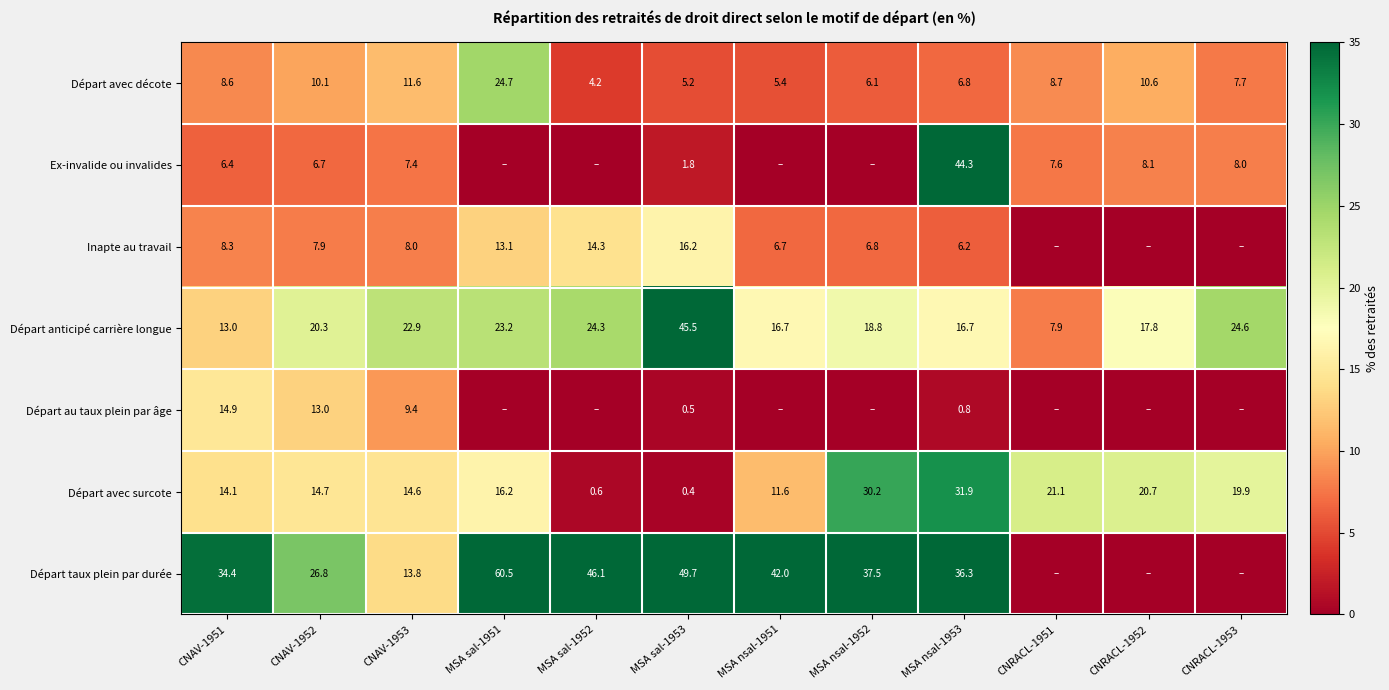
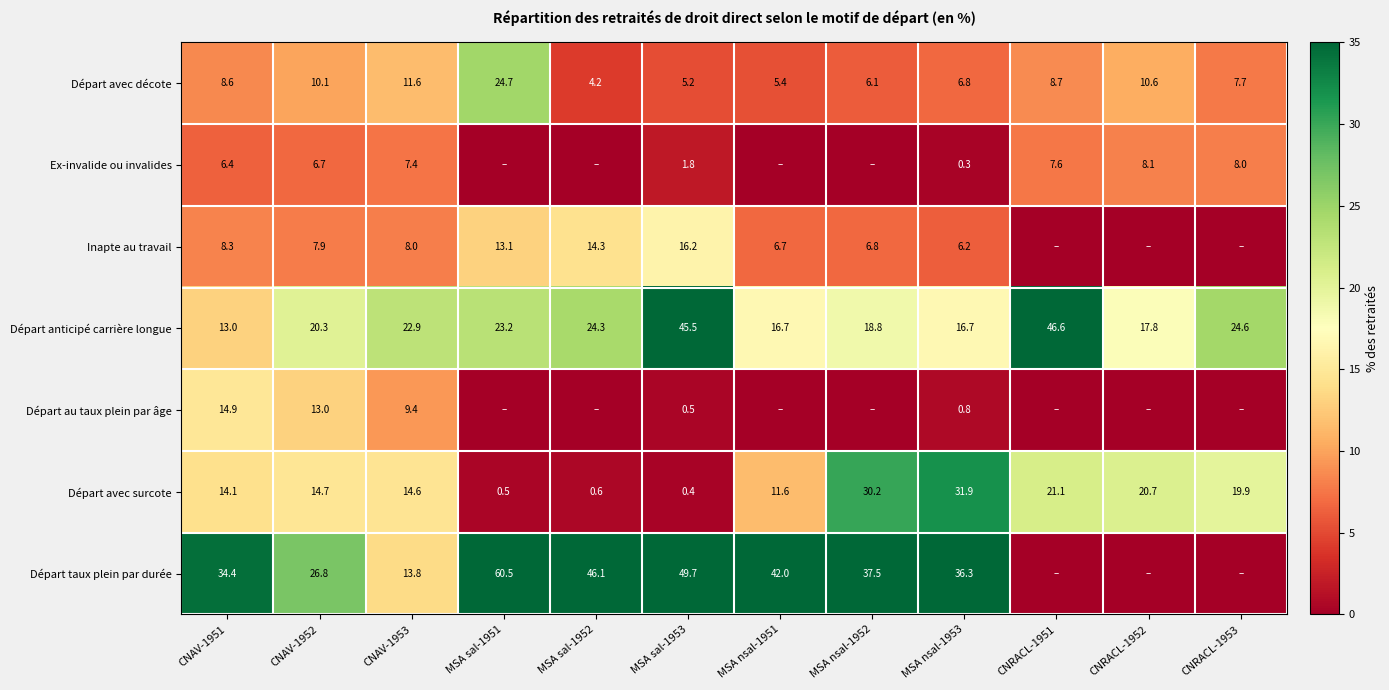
  {
    "Départ avec décote": {
      "CNAV-1951": 8.6,
      "CNAV-1952": 10.1,
      "CNAV-1953": 11.6,
      "MSA sal-1951": 24.7,
      "MSA sal-1952": 4.2,
      "MSA sal-1953": 5.2,
      "MSA nsal-1951": 5.4,
      "MSA nsal-1952": 6.1,
      "MSA nsal-1953": 6.8,
      "CNRACL-1951": 8.7,
      "CNRACL-1952": 10.6,
      "CNRACL-1953": 7.7
    },
    "Ex-invalide ou invalides": {
      "CNAV-1951": 6.4,
      "CNAV-1952": 6.7,
      "CNAV-1953": 7.4,
      "MSA sal-1953": 1.8,
-     "MSA nsal-1953": 44.3,
+     "MSA nsal-1953": 0.3,
      "CNRACL-1951": 7.6,
      "CNRACL-1952": 8.1,
      "CNRACL-1953": 8.0
    },
    "Inapte au travail": {
      "CNAV-1951": 8.3,
      "CNAV-1952": 7.9,
      "CNAV-1953": 8.0,
      "MSA sal-1951": 13.1,
      "MSA sal-1952": 14.3,
      "MSA sal-1953": 16.2,
      "MSA nsal-1951": 6.7,
      "MSA nsal-1952": 6.8,
      "MSA nsal-1953": 6.2
    },
    "Départ anticipé carrière longue": {
      "CNAV-1951": 13.0,
      "CNAV-1952": 20.3,
      "CNAV-1953": 22.9,
      "MSA sal-1951": 23.2,
      "MSA sal-1952": 24.3,
      "MSA sal-1953": 45.5,
      "MSA nsal-1951": 16.7,
      "MSA nsal-1952": 18.8,
      "MSA nsal-1953": 16.7,
-     "CNRACL-1951": 7.9,
+     "CNRACL-1951": 46.6,
      "CNRACL-1952": 17.8,
      "CNRACL-1953": 24.6
    },
    "Départ au taux plein par âge": {
      "CNAV-1951": 14.9,
      "CNAV-1952": 13.0,
      "CNAV-1953": 9.4,
      "MSA sal-1953": 0.5,
      "MSA nsal-1953": 0.8
    },
    "Départ avec surcote": {
      "CNAV-1951": 14.1,
      "CNAV-1952": 14.7,
      "CNAV-1953": 14.6,
-     "MSA sal-1951": 16.2,
+     "MSA sal-1951": 0.5,
      "MSA sal-1952": 0.6,
      "MSA sal-1953": 0.4,
      "MSA nsal-1951": 11.6,
      "MSA nsal-1952": 30.2,
      "MSA nsal-1953": 31.9,
      "CNRACL-1951": 21.1,
      "CNRACL-1952": 20.7,
      "CNRACL-1953": 19.9
    },
    "Départ taux plein par durée": {
      "CNAV-1951": 34.4,
      "CNAV-1952": 26.8,
      "CNAV-1953": 13.8,
      "MSA sal-1951": 60.5,
      "MSA sal-1952": 46.1,
      "MSA sal-1953": 49.7,
      "MSA nsal-1951": 42.0,
      "MSA nsal-1952": 37.5,
      "MSA nsal-1953": 36.3
    }
  }
